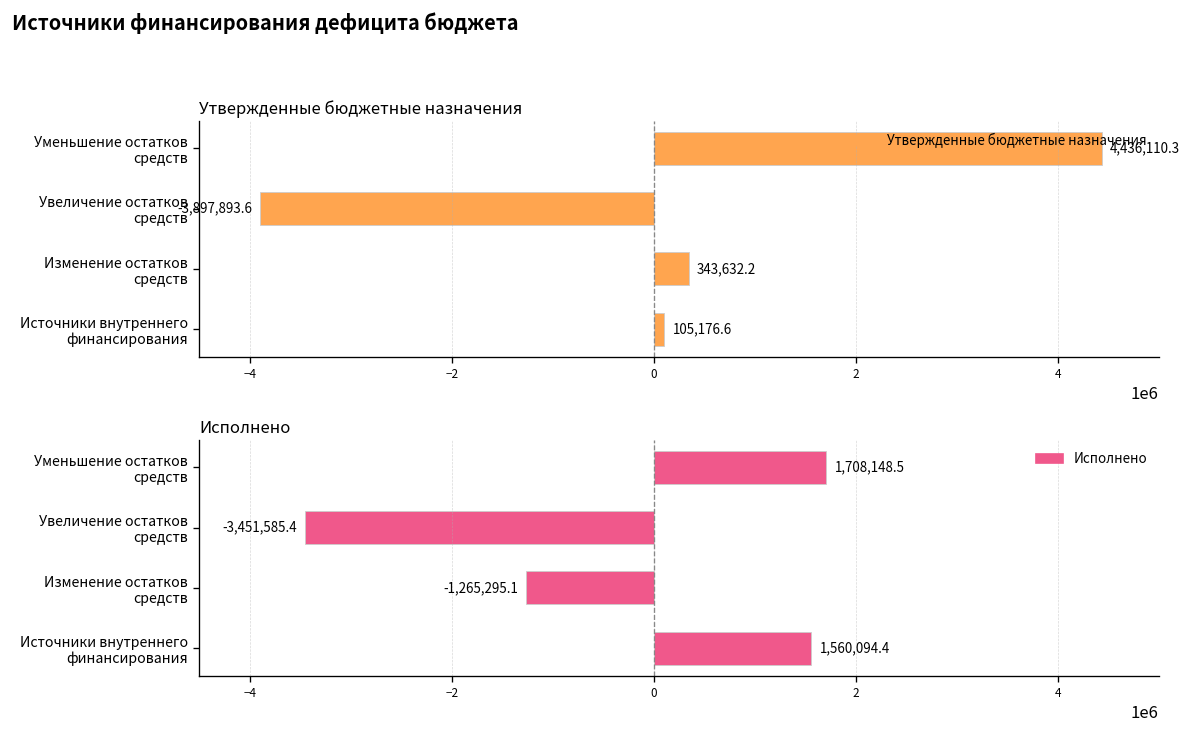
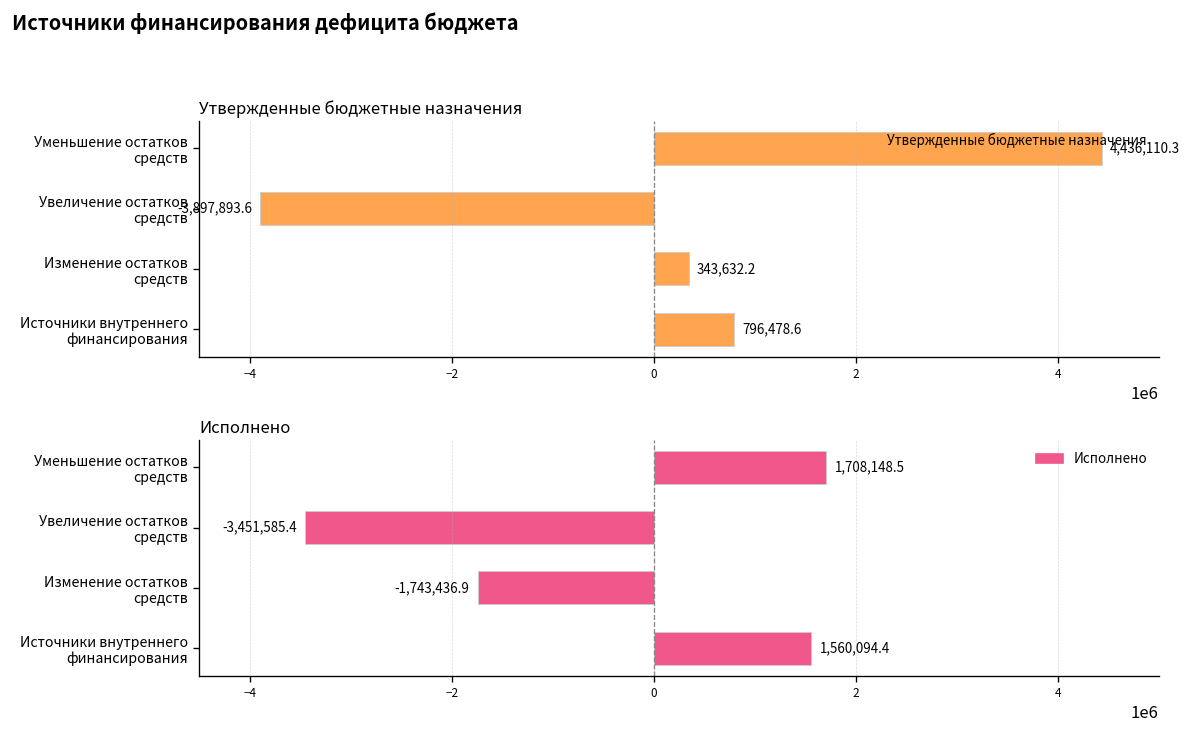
  {
    "Утвержденные бюджетные назначения": {
      "Уменьшение остатков средств": "4,436,110.3",
      "Увеличение остатков средств": "-3,897,893.6",
      "Изменение остатков средств": "343,632.2",
-     "Источники внутреннего финансирования": "105,176.6"
+     "Источники внутреннего финансирования": "796,478.6"
    },
    "Исполнено": {
      "Уменьшение остатков средств": "1,708,148.5",
      "Увеличение остатков средств": "-3,451,585.4",
-     "Изменение остатков средств": "-1,265,295.1",
+     "Изменение остатков средств": "-1,743,436.9",
      "Источники внутреннего финансирования": "1,560,094.4"
    }
  }
